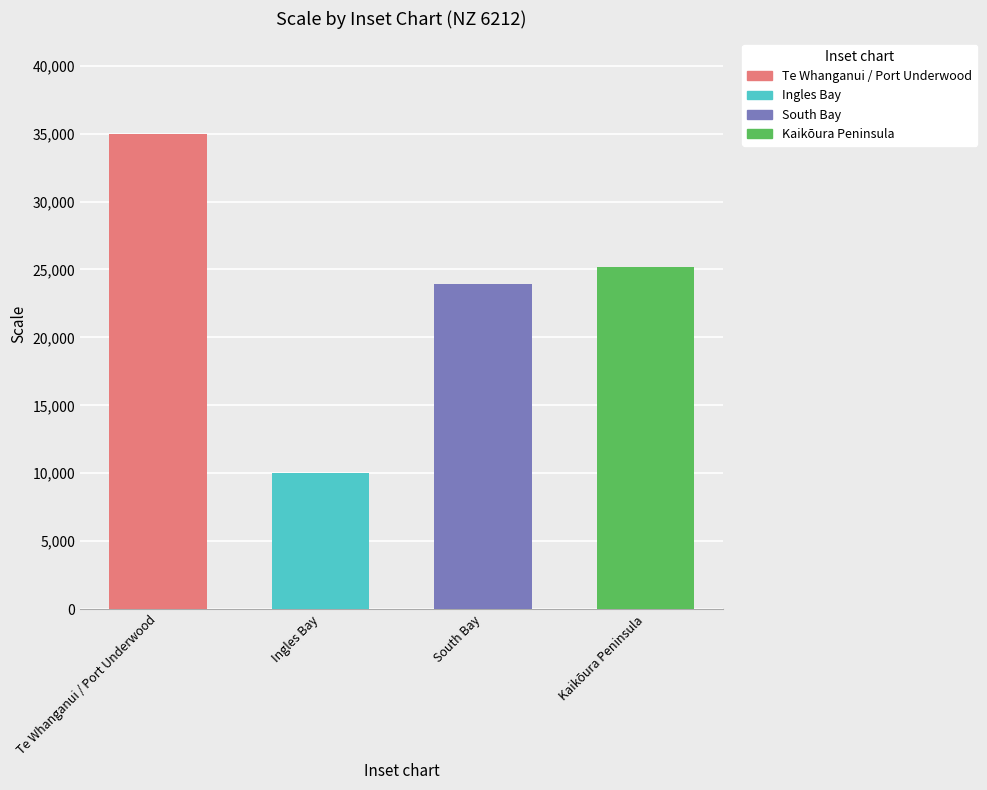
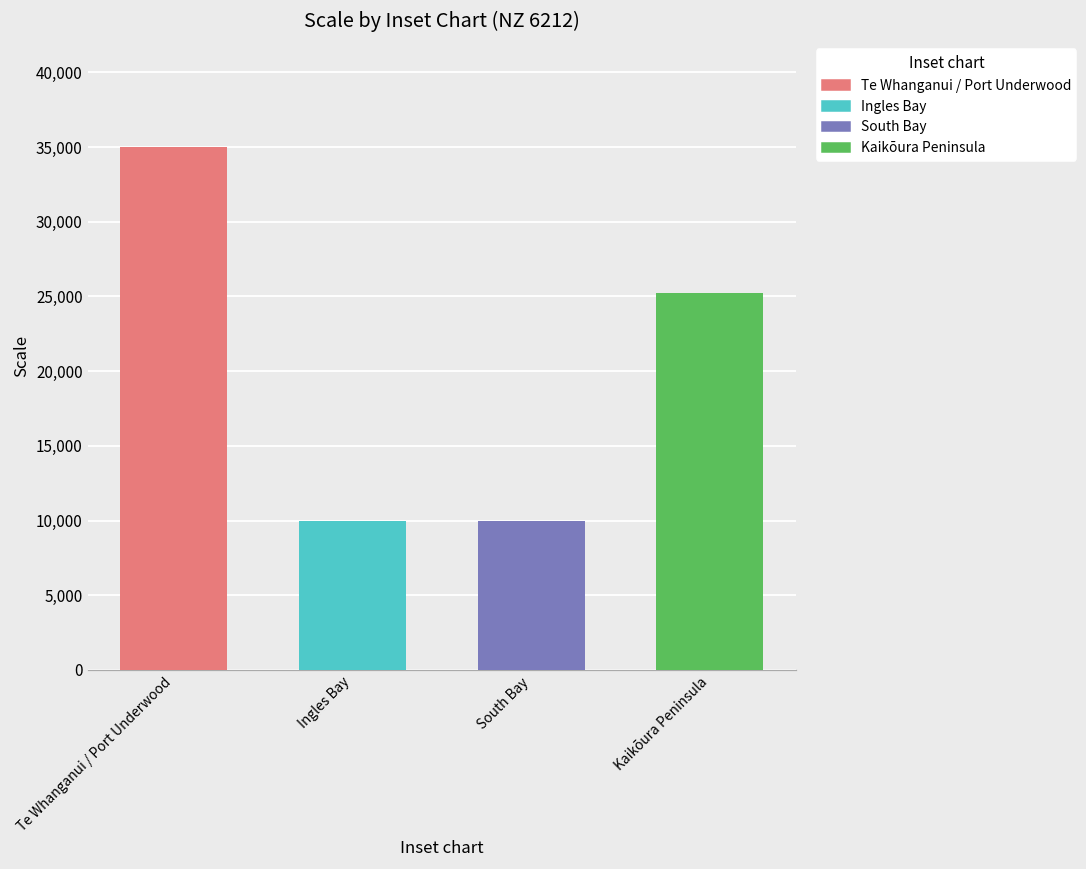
  {
    "Te Whanganui / Port Underwood": "35,000",
    "Ingles Bay": "10,000",
-   "South Bay": "23,900",
+   "South Bay": "10,000",
    "Kaikōura Peninsula": "25,200"
  }
